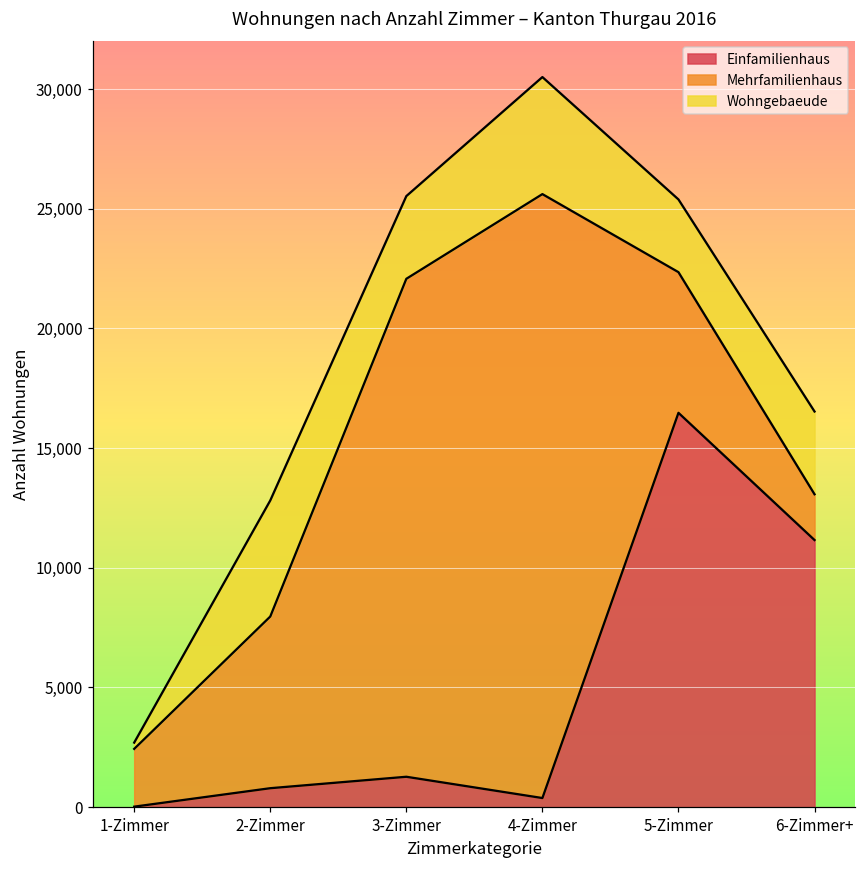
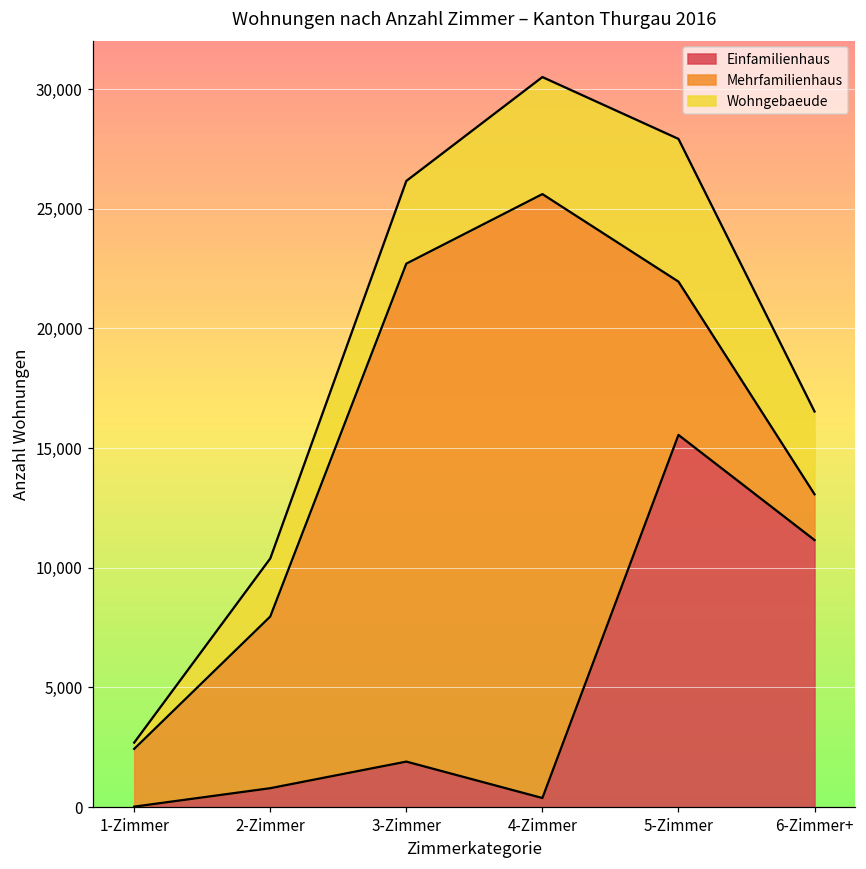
  {
    "Einfamilienhaus": {
      "1-Zimmer": "0",
      "2-Zimmer": "800",
-     "3-Zimmer": "1,300",
+     "3-Zimmer": "1,900",
      "4-Zimmer": "400",
-     "5-Zimmer": "16,500",
+     "5-Zimmer": "15,500",
      "6-Zimmer+": "11,200"
    },
    "Mehrfamilienhaus": {
      "1-Zimmer": "2,400",
      "2-Zimmer": "7,200",
      "3-Zimmer": "20,800",
      "4-Zimmer": "25,200",
-     "5-Zimmer": "5,900",
+     "5-Zimmer": "6,400",
      "6-Zimmer+": "1,900"
    },
    "Wohngebaeude": {
      "1-Zimmer": "300",
-     "2-Zimmer": "4,800",
+     "2-Zimmer": "2,400",
      "3-Zimmer": "3,500",
      "4-Zimmer": "4,900",
-     "5-Zimmer": "3,000",
+     "5-Zimmer": "6,000",
      "6-Zimmer+": "3,500"
    }
  }
